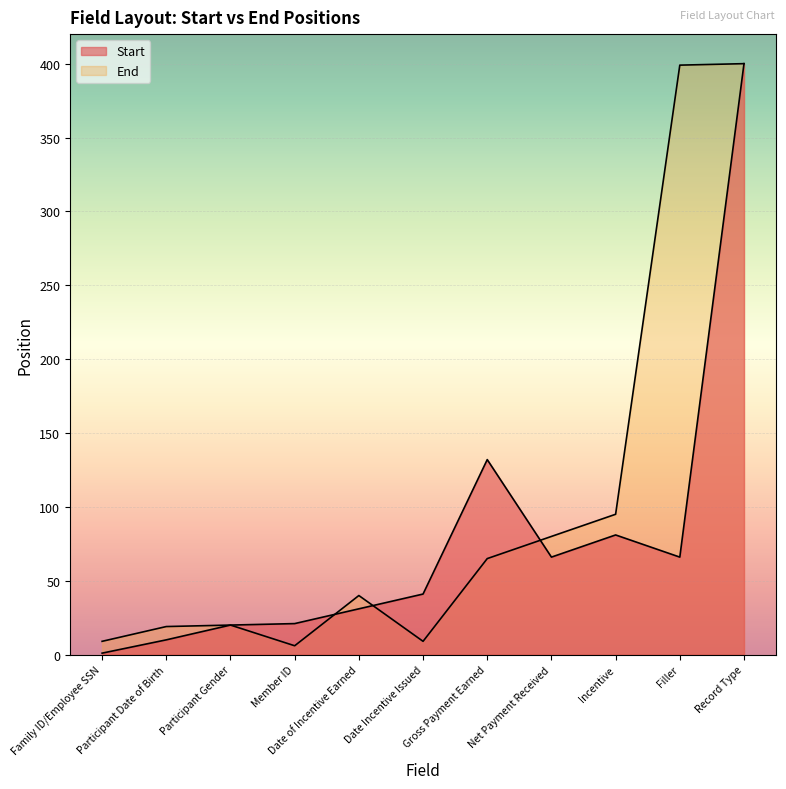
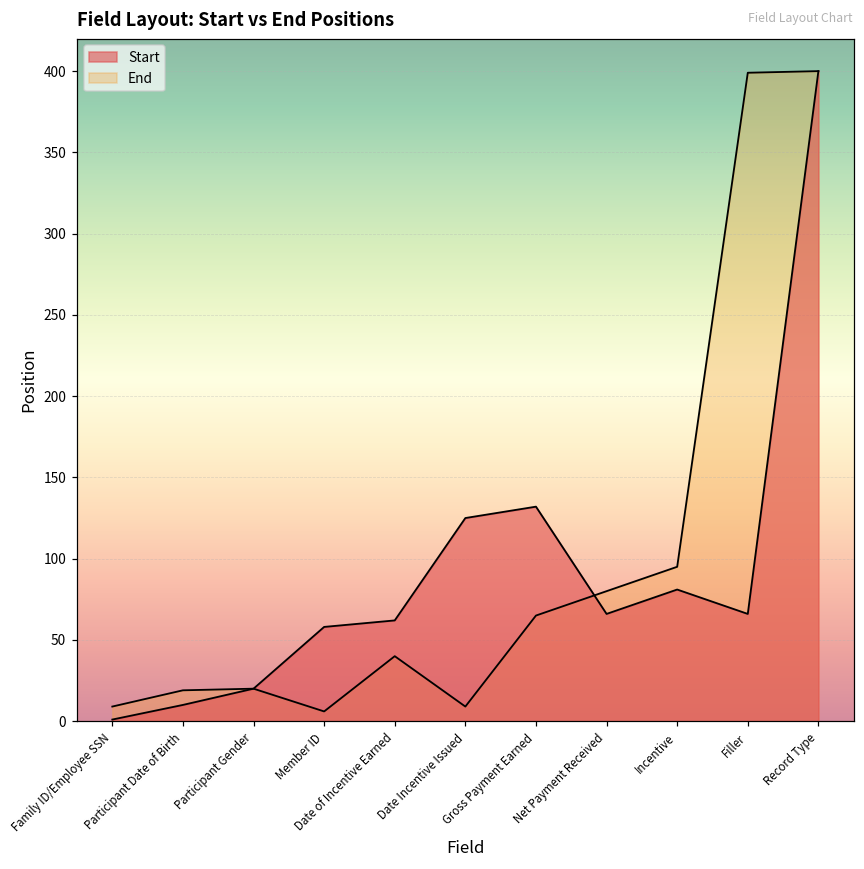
  {
    "Start": {
      "Family ID/Employee SSN": 1,
      "Participant Date of Birth": 10,
-     "Member ID": 21,
-     "Date of Incentive Earned": 31,
-     "Date Incentive Issued": 41,
+     "Member ID": 58,
+     "Date of Incentive Earned": 62,
+     "Date Incentive Issued": 125,
      "Gross Payment Earned": 132,
      "Net Payment Received": 66,
      "Incentive": 81,
      "Filler": 66
    },
    "End": {
      "Family ID/Employee SSN": 9,
      "Participant Date of Birth": 19,
      "Member ID": 6,
      "Date of Incentive Earned": 40,
      "Date Incentive Issued": 9,
      "Gross Payment Earned": 65,
      "Net Payment Received": 80,
      "Incentive": 95,
      "Filler": 399
    }
  }
